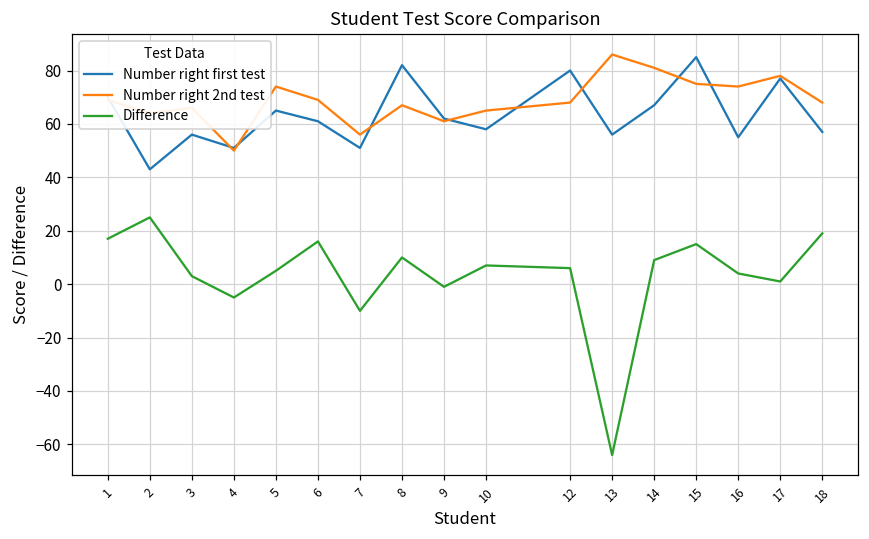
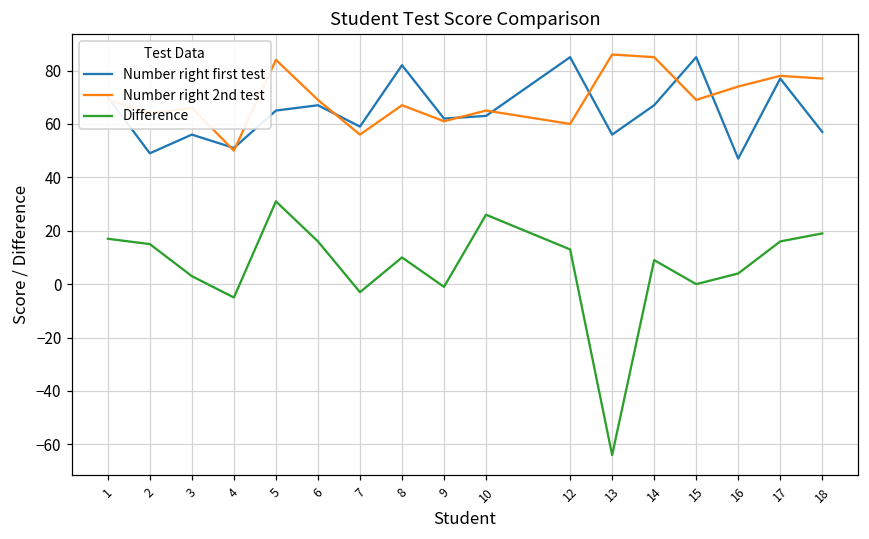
  {
    "Number right first test": {
-     "2": 43,
+     "2": 49,
      "3": 56,
      "5": 65,
-     "6": 61,
-     "7": 51,
+     "6": 67,
+     "7": 59,
      "8": 82,
-     "10": 58,
-     "12": 80,
+     "10": 63,
+     "12": 85,
      "13": 56,
      "14": 67,
      "15": 85,
-     "16": 55,
+     "16": 47,
      "18": 57
    },
    "Number right 2nd test": {
-     "5": 74,
+     "5": 84,
      "6": 69,
      "7": 56,
      "8": 67,
      "10": 65,
-     "12": 68,
+     "12": 60,
      "13": 86,
-     "14": 81,
-     "15": 75,
+     "14": 85,
+     "15": 69,
      "16": 74,
-     "18": 68
+     "18": 77
    },
    "Difference": {
      "1": 17,
-     "2": 25,
+     "2": 15,
      "3": 3,
      "4": -5,
-     "5": 5,
+     "5": 31,
      "6": 16,
-     "7": -10,
+     "7": -3,
      "8": 10,
      "9": -1,
-     "10": 7,
-     "12": 6,
+     "10": 26,
+     "12": 13,
      "13": -64,
      "14": 9,
-     "15": 15,
+     "15": 0,
      "16": 4,
-     "17": 1,
+     "17": 16,
      "18": 19
    }
  }
